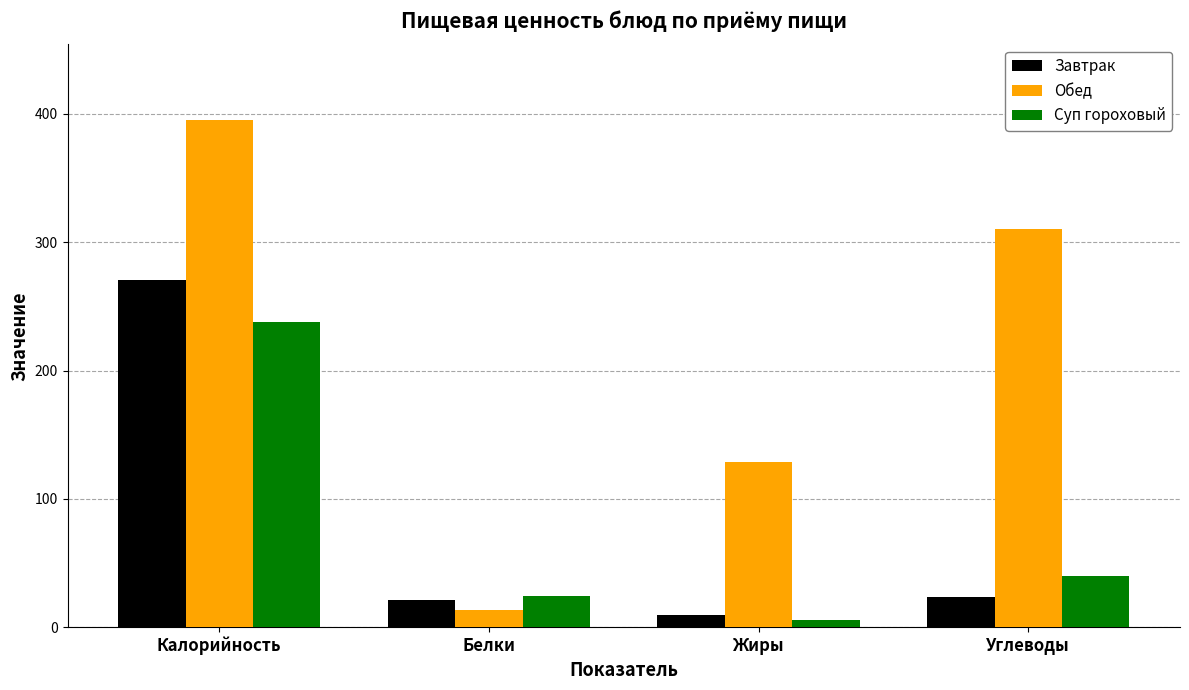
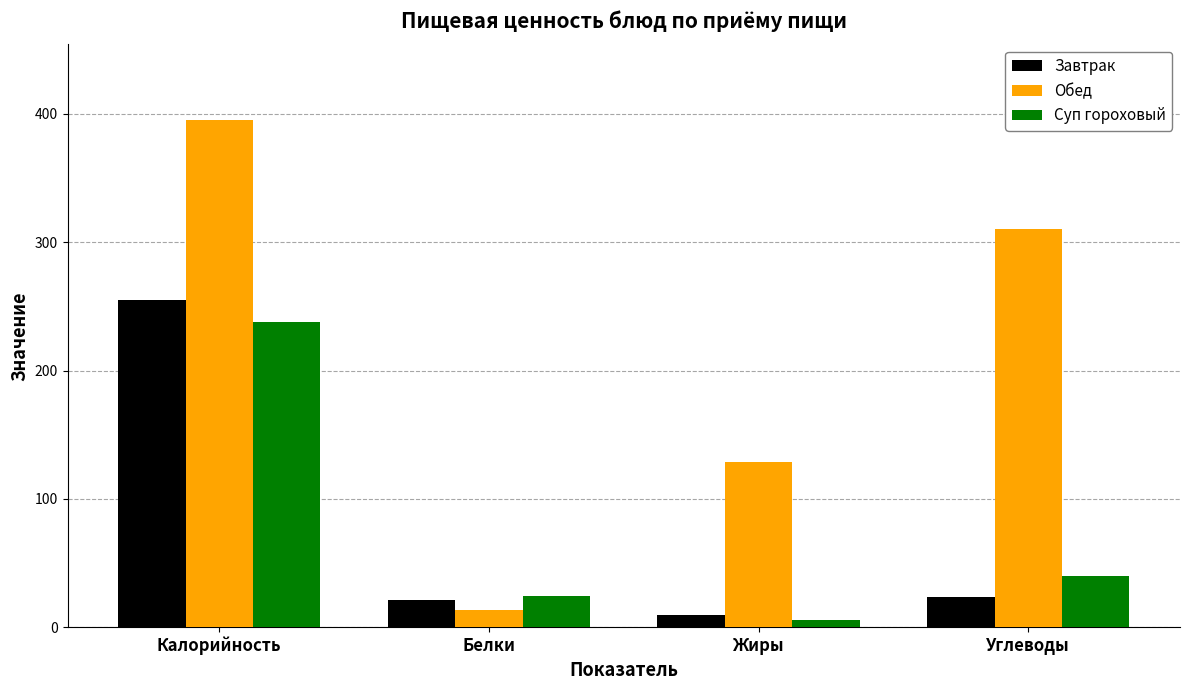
  {
    "Завтрак": {
-     "Калорийность": 270,
+     "Калорийность": 255,
      "Белки": 21,
      "Жиры": 10,
      "Углеводы": 24
    },
    "Обед": {
      "Калорийность": 395,
      "Белки": 14,
      "Жиры": 129,
      "Углеводы": 311
    },
    "Суп гороховый": {
      "Калорийность": 238,
      "Белки": 24,
      "Жиры": 6,
      "Углеводы": 40
    }
  }
